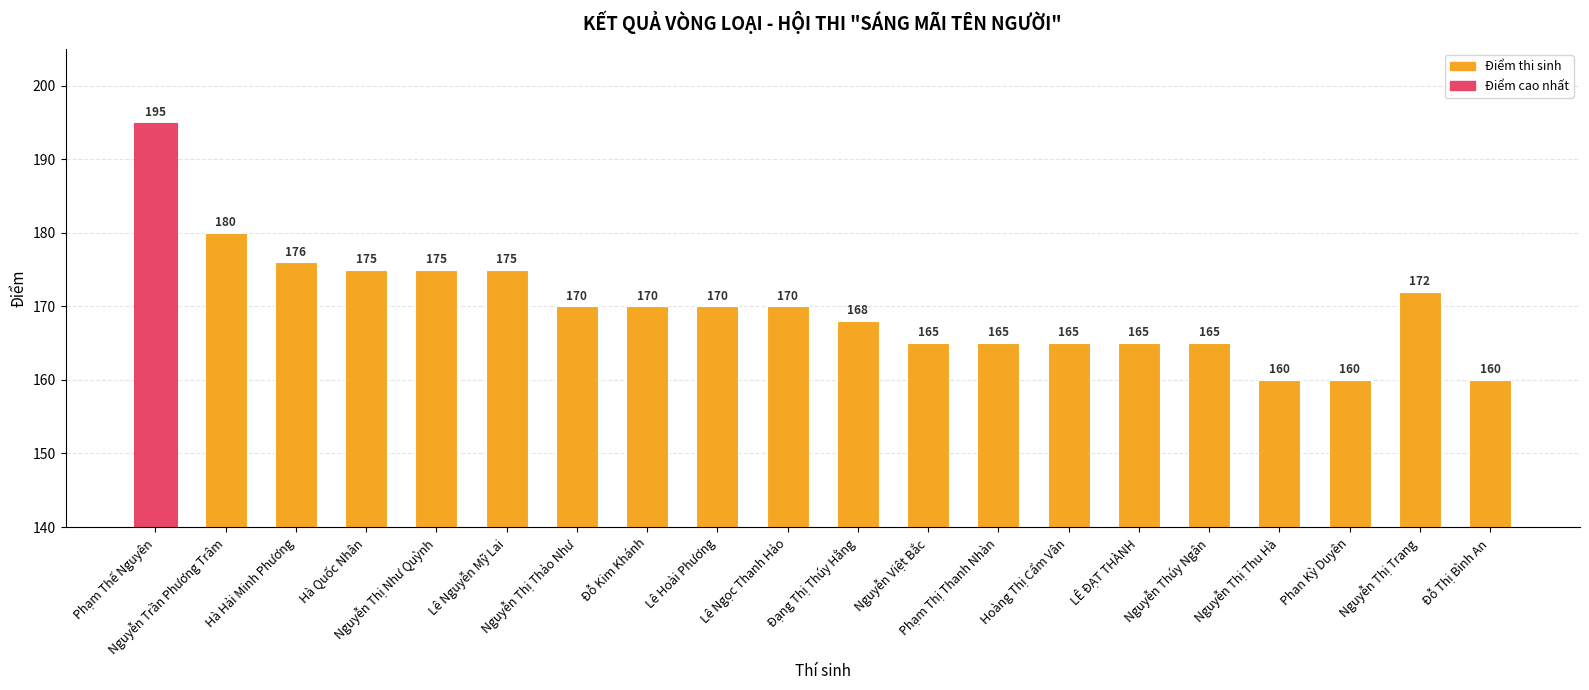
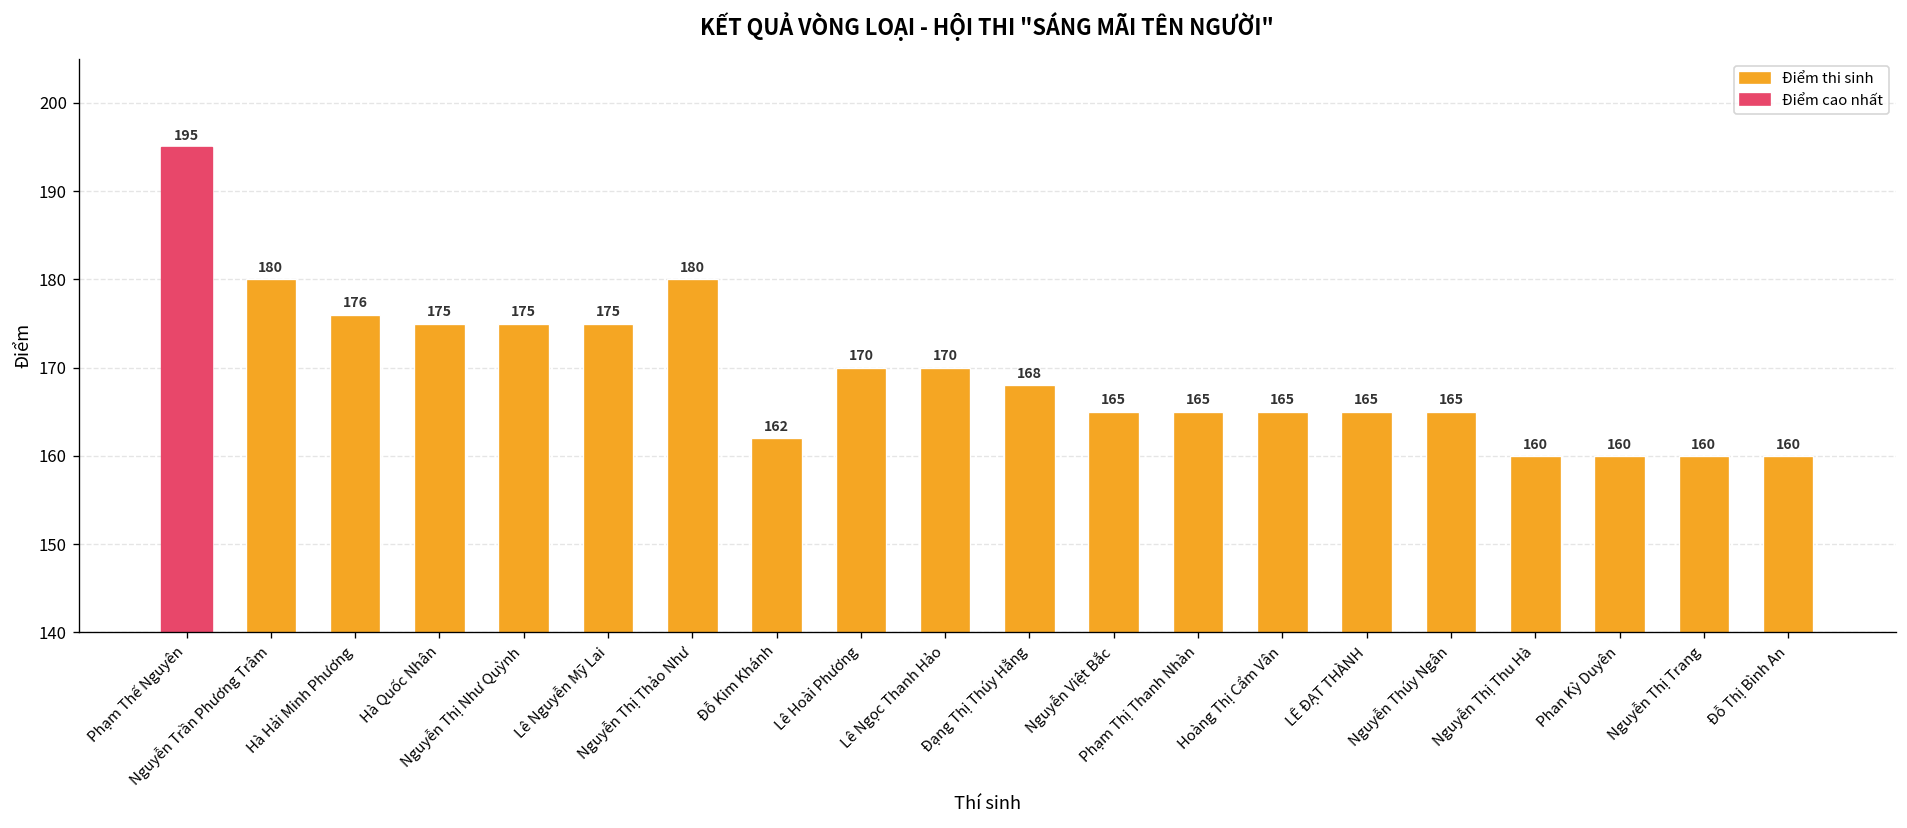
  {
    "Phạm Thế Nguyên": 195,
    "Nguyễn Trần Phương Trâm": 180,
    "Hà Hải Minh Phương": 176,
    "Hà Quốc Nhân": 175,
    "Nguyễn Thị Như Quỳnh": 175,
    "Lê Nguyễn Mỹ Lai": 175,
-   "Nguyễn Thị Thảo Như": 170,
-   "Đỗ Kim Khánh": 170,
+   "Nguyễn Thị Thảo Như": 180,
+   "Đỗ Kim Khánh": 162,
    "Lê Hoài Phương": 170,
    "Lê Ngọc Thanh Hảo": 170,
    "Đạng Thị Thúy Hằng": 168,
    "Nguyễn Việt Bắc": 165,
    "Phạm Thị Thanh Nhàn": 165,
    "Hoàng Thị Cẩm Vân": 165,
    "LÊ ĐẠT THÀNH": 165,
    "Nguyễn Thúy Ngân": 165,
    "Nguyễn Thị Thu Hà": 160,
    "Phan Kỳ Duyên": 160,
-   "Nguyễn Thị Trang": 172,
+   "Nguyễn Thị Trang": 160,
    "Đỗ Thị Bình An": 160
  }
